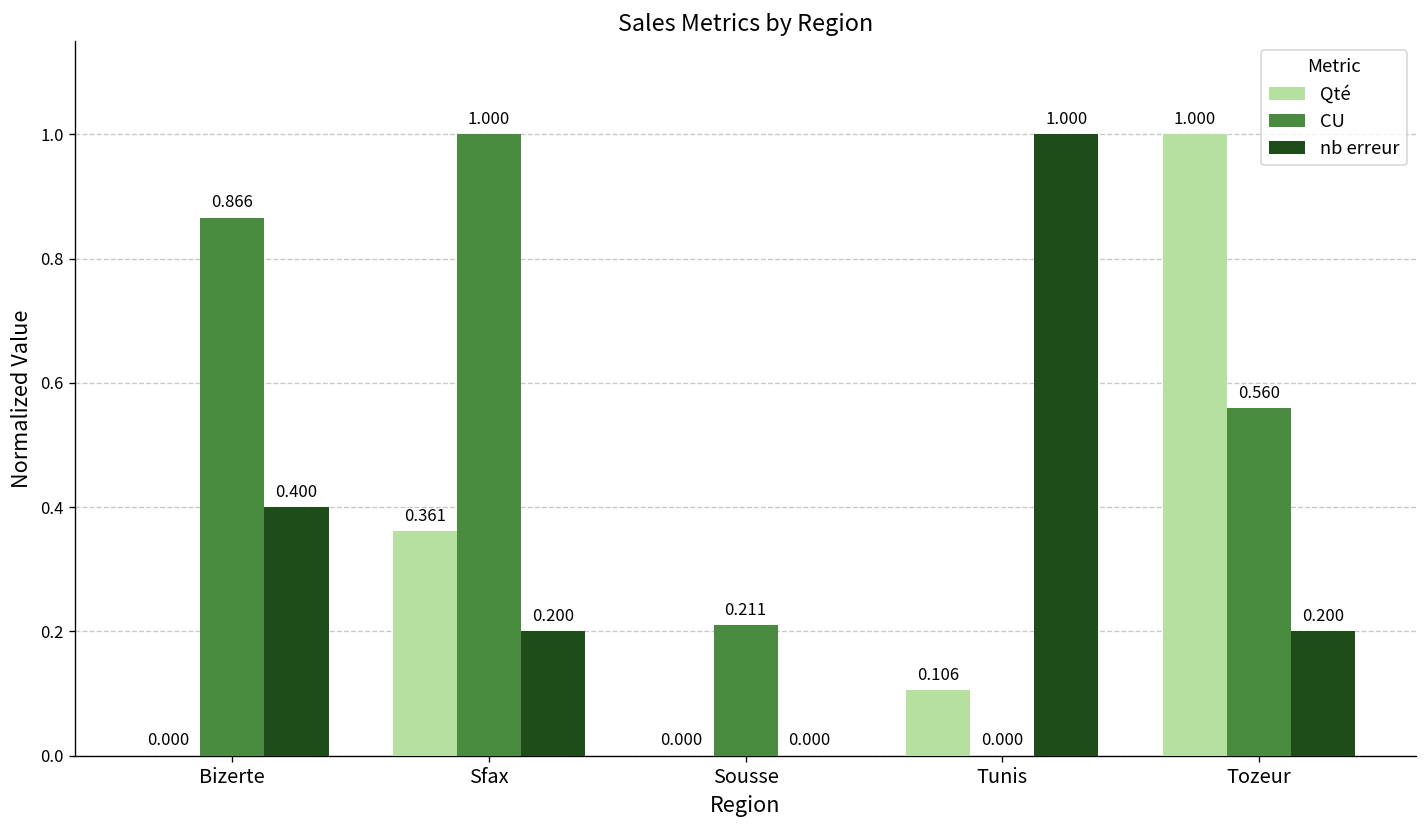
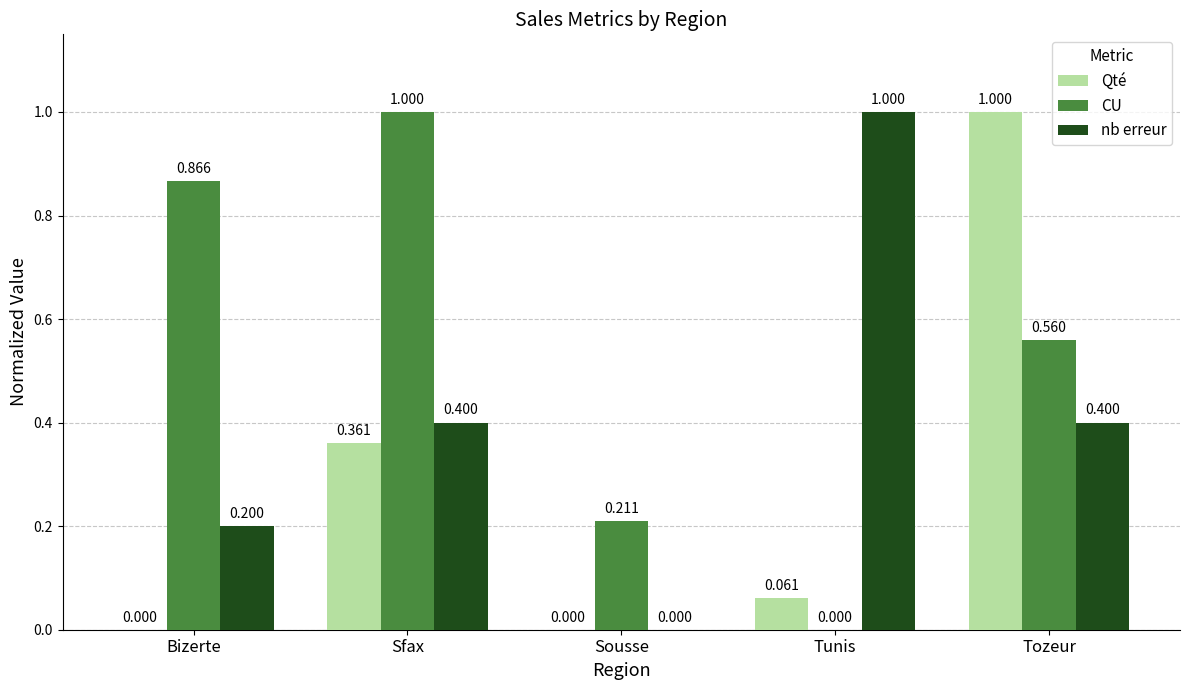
  {
    "Qté": {
      "Bizerte": 0.000,
      "Sfax": 0.361,
      "Sousse": 0.000,
-     "Tunis": 0.106,
+     "Tunis": 0.061,
      "Tozeur": 1.000
    },
    "CU": {
      "Bizerte": 0.866,
      "Sfax": 1.000,
      "Sousse": 0.211,
      "Tunis": 0.000,
      "Tozeur": 0.560
    },
    "nb erreur": {
-     "Bizerte": 0.400,
-     "Sfax": 0.200,
+     "Bizerte": 0.200,
+     "Sfax": 0.400,
      "Sousse": 0.000,
      "Tunis": 1.000,
-     "Tozeur": 0.200
+     "Tozeur": 0.400
    }
  }
